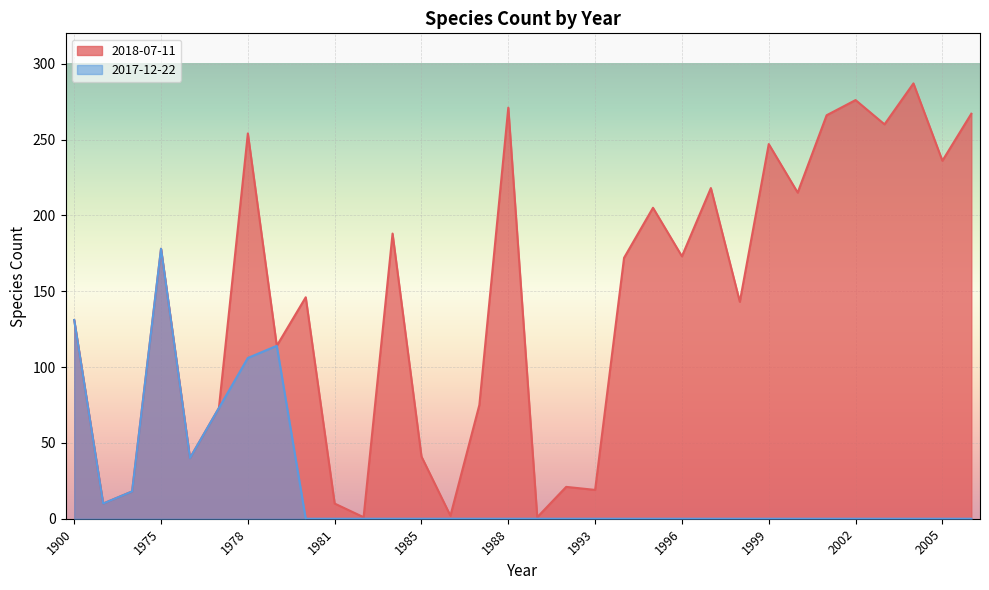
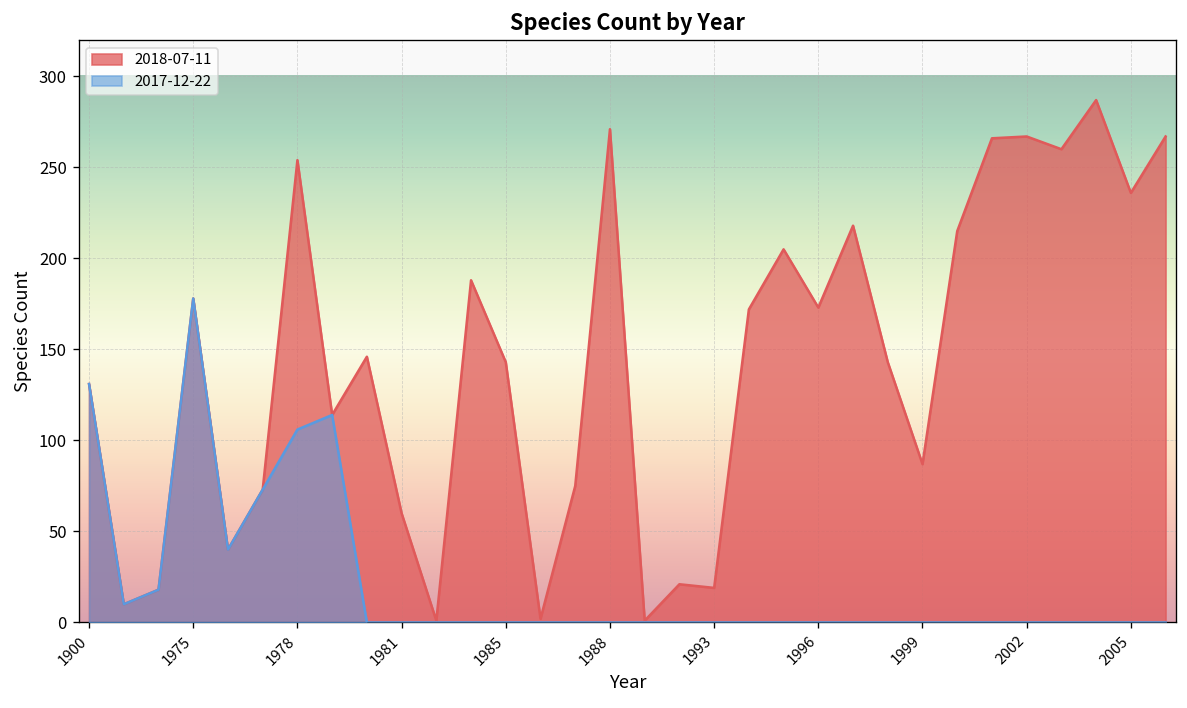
  {
    "2018-07-11": {
      "1978": 254,
-     "1981": 10,
-     "1985": 41,
+     "1981": 60,
+     "1985": 143,
      "1988": 271,
      "1993": 19,
      "1996": 173,
-     "1999": 247,
-     "2002": 276,
+     "1999": 87,
+     "2002": 267,
      "2005": 236
    },
    "2017-12-22": {
      "1978": 106,
      "1981": 0,
      "1985": 0,
      "1988": 0,
      "1993": 0,
      "1996": 0,
      "1999": 0,
      "2002": 0,
      "2005": 0
    }
  }
